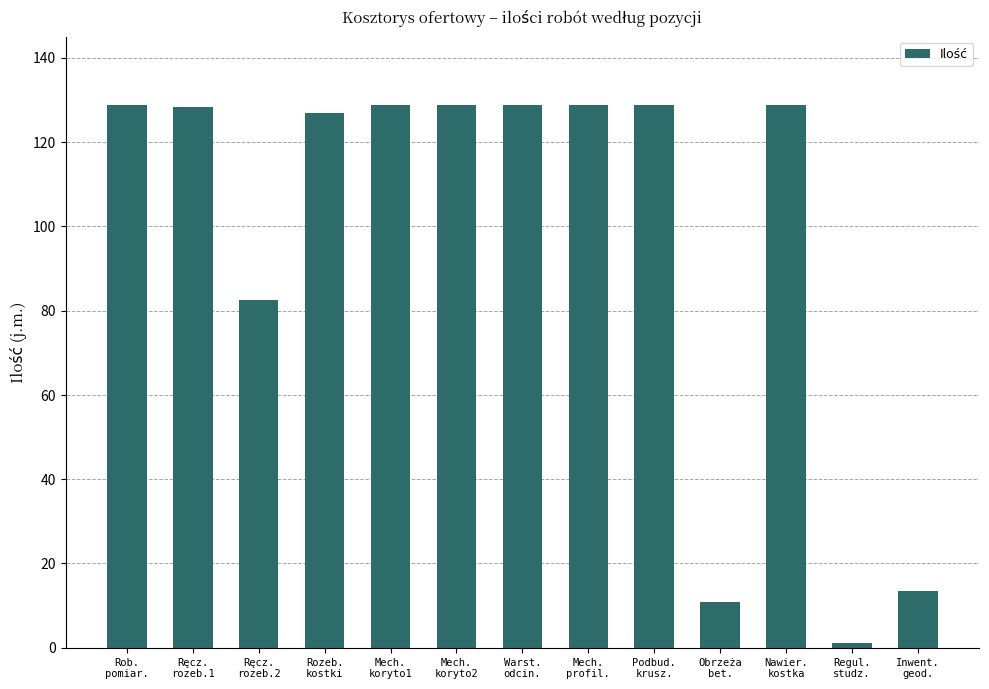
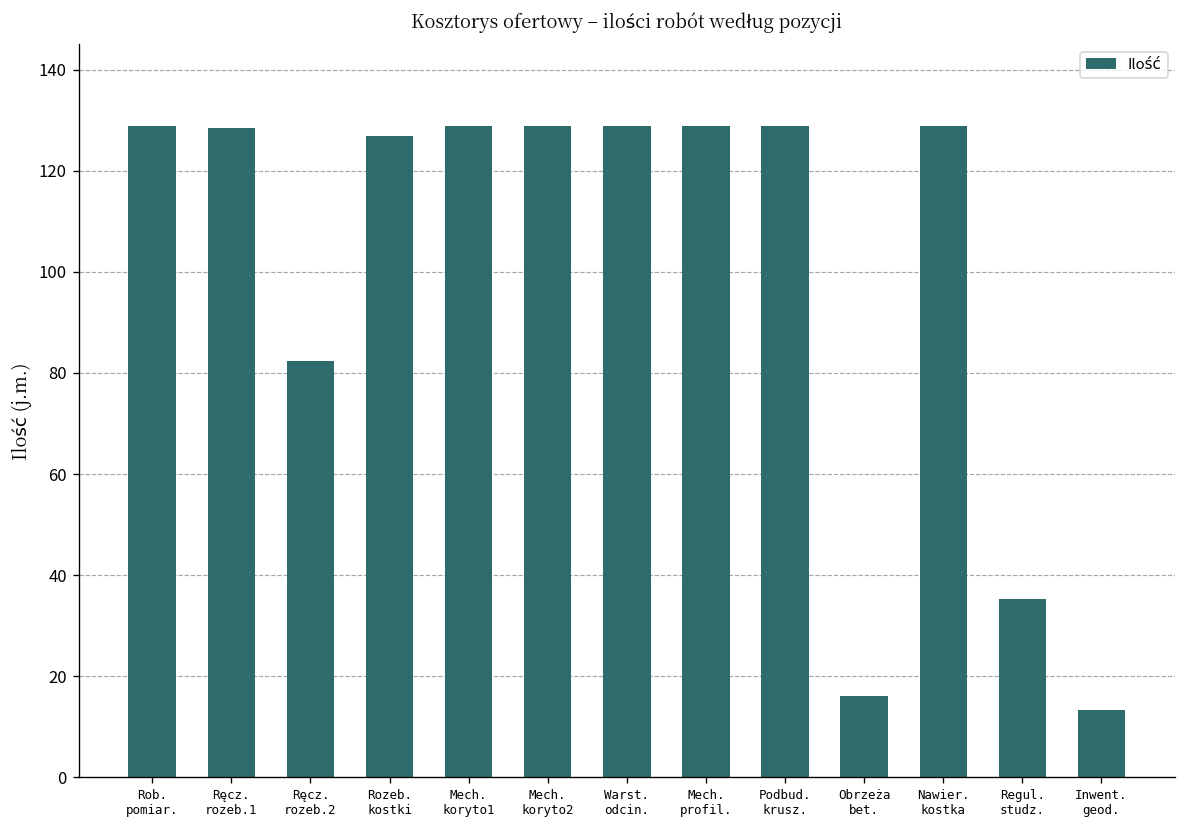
  {
    "Rob. pomiar.": 129,
    "Ręcz. rozeb.1": 128,
    "Ręcz. rozeb.2": 82,
    "Rozeb. kostki": 127,
    "Mech. koryto1": 129,
    "Mech. koryto2": 129,
    "Warst. odcin.": 129,
    "Mech. profil.": 129,
    "Podbud. krusz.": 129,
-   "Obrzeża bet.": 11,
+   "Obrzeża bet.": 16,
    "Nawier. kostka": 129,
-   "Regul. studz.": 1,
+   "Regul. studz.": 35,
    "Inwent. geod.": 13
  }
